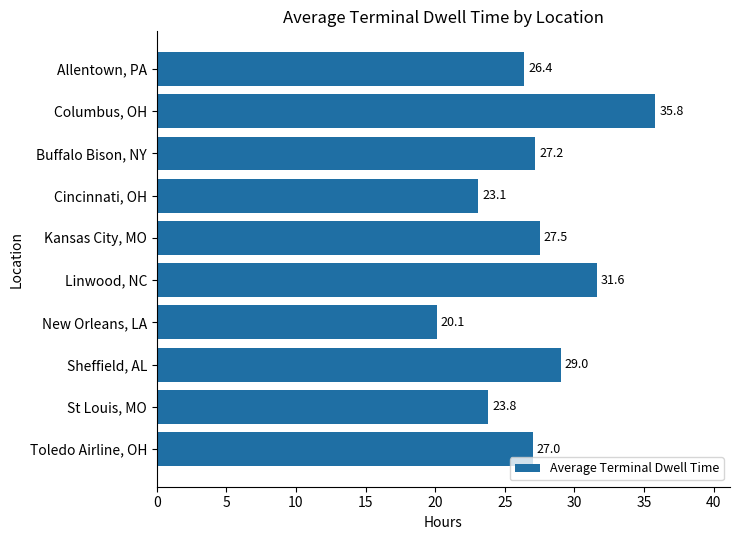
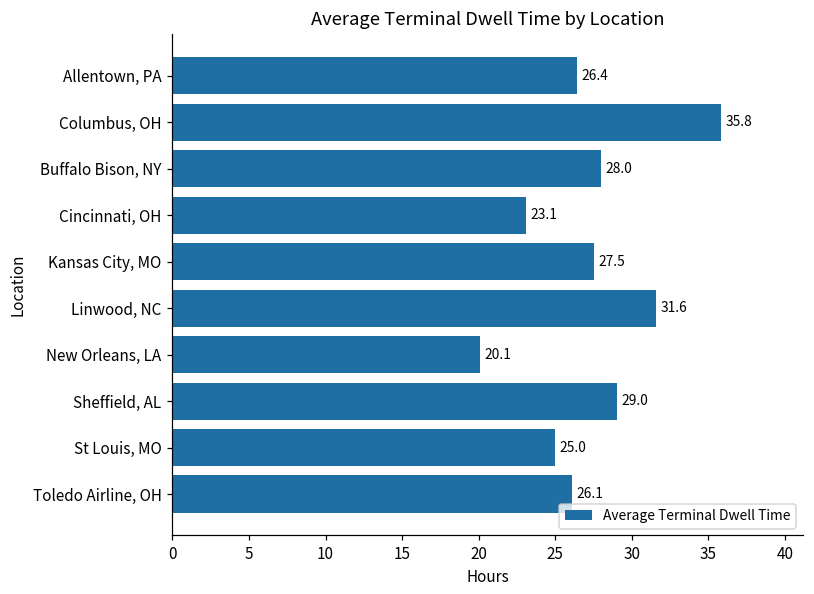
  {
    "Allentown, PA": 26.4,
    "Columbus, OH": 35.8,
-   "Buffalo Bison, NY": 27.2,
+   "Buffalo Bison, NY": 28.0,
    "Cincinnati, OH": 23.1,
    "Kansas City, MO": 27.5,
    "Linwood, NC": 31.6,
    "New Orleans, LA": 20.1,
    "Sheffield, AL": 29.0,
-   "St Louis, MO": 23.8,
-   "Toledo Airline, OH": 27.0
+   "St Louis, MO": 25.0,
+   "Toledo Airline, OH": 26.1
  }
